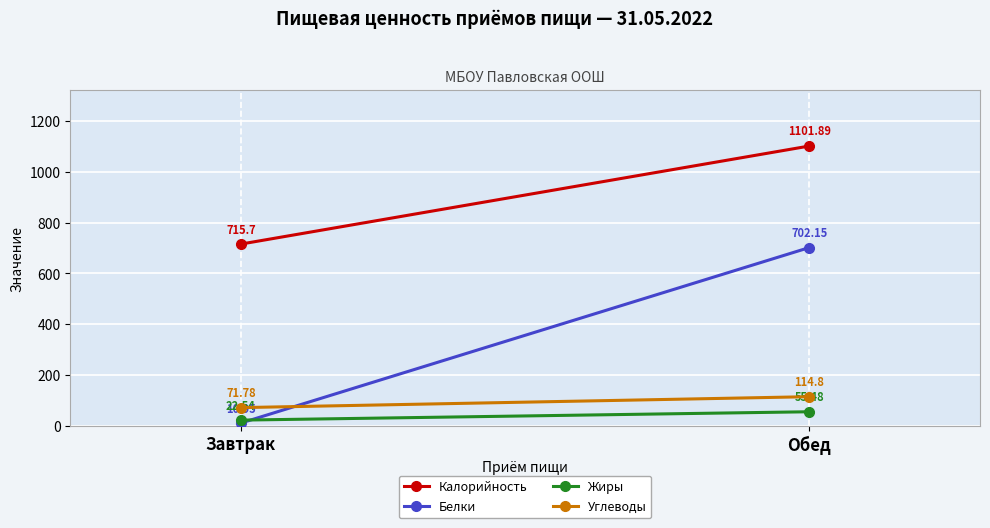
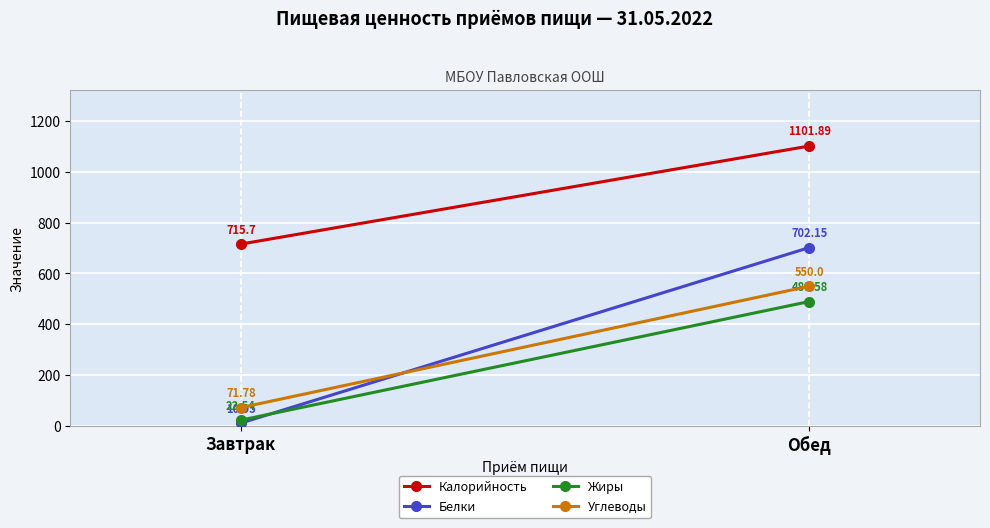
  {
    "Калорийность": {
      "Завтрак": 715.7,
      "Обед": 1101.89
    },
    "Белки": {
      "Обед": 702.15
    },
    "Жиры": {
-     "Обед": 55.48
+     "Обед": 489.58
    },
    "Углеводы": {
      "Завтрак": 71.78,
-     "Обед": 114.8
+     "Обед": 550.0
    }
  }
